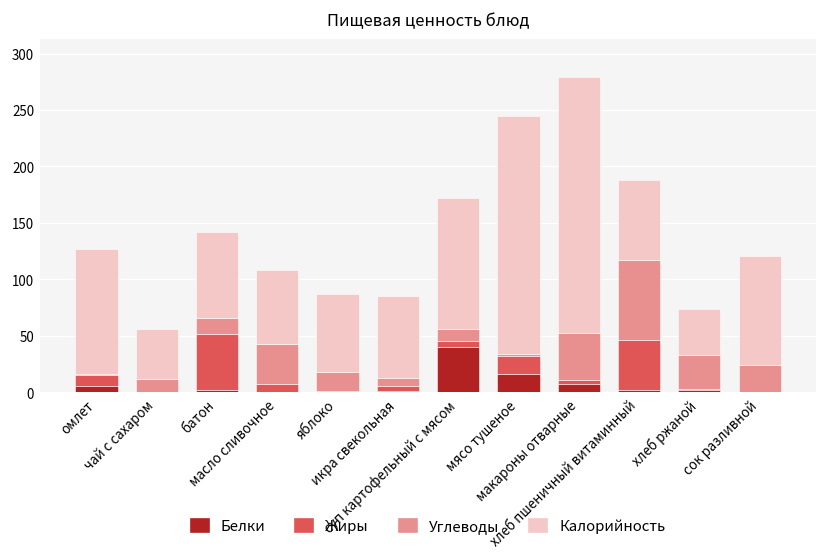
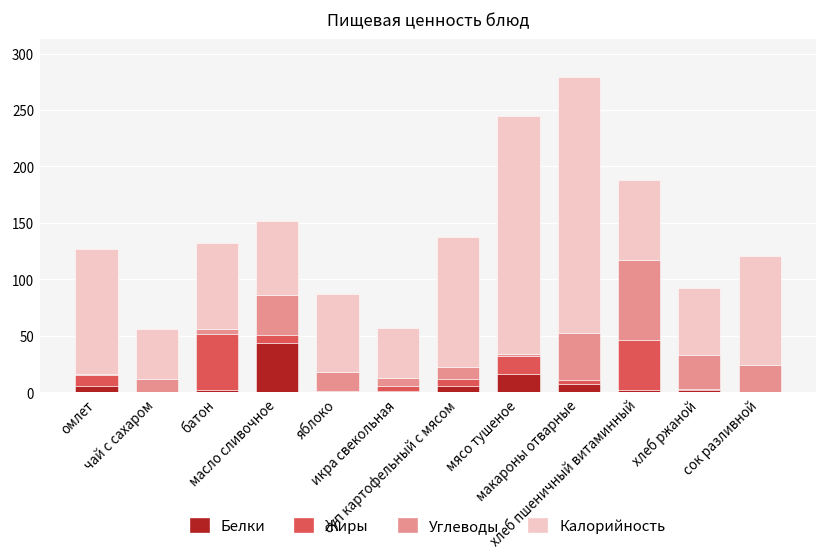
  {
    "Белки": {
      "омлет": 10,
-     "масло сливочное": 0,
-     "суп картофельный с мясом": 40,
+     "масло сливочное": 40,
+     "суп картофельный с мясом": 10,
      "мясо тушеное": 20,
      "макароны отварные": 10,
      "сок разливной": 0
    },
    "Жиры": {
      "омлет": 10,
      "чай с сахаром": 0,
      "батон": 50,
      "масло сливочное": 10,
      "яблоко": 0,
      "икра свекольная": 0,
      "суп картофельный с мясом": 10,
      "мясо тушеное": 20,
      "макароны отварные": 0,
      "хлеб пшеничный витаминный": 40,
      "сок разливной": 0
    },
    "Углеводы": {
      "чай с сахаром": 10,
-     "батон": 15,
+     "батон": 5,
      "масло сливочное": 40,
      "яблоко": 20,
      "икра свекольная": 10,
      "суп картофельный с мясом": 10,
      "макароны отварные": 40,
      "хлеб пшеничный витаминный": 70,
      "хлеб ржаной": 30,
      "сок разливной": 20
    },
    "Калорийность": {
      "омлет": 110,
      "чай с сахаром": 40,
      "батон": 80,
      "масло сливочное": 70,
      "яблоко": 70,
-     "икра свекольная": 70,
+     "икра свекольная": 40,
      "суп картофельный с мясом": 120,
      "мясо тушеное": 210,
      "макароны отварные": 230,
      "хлеб пшеничный витаминный": 70,
-     "хлеб ржаной": 40,
+     "хлеб ржаной": 60,
      "сок разливной": 100
    }
  }
